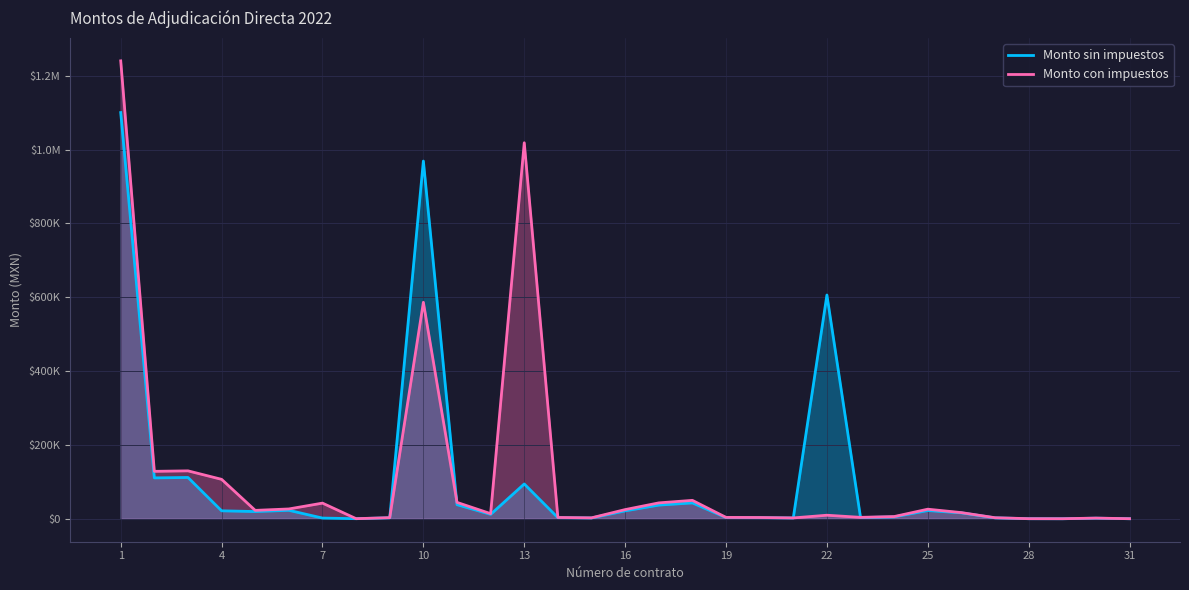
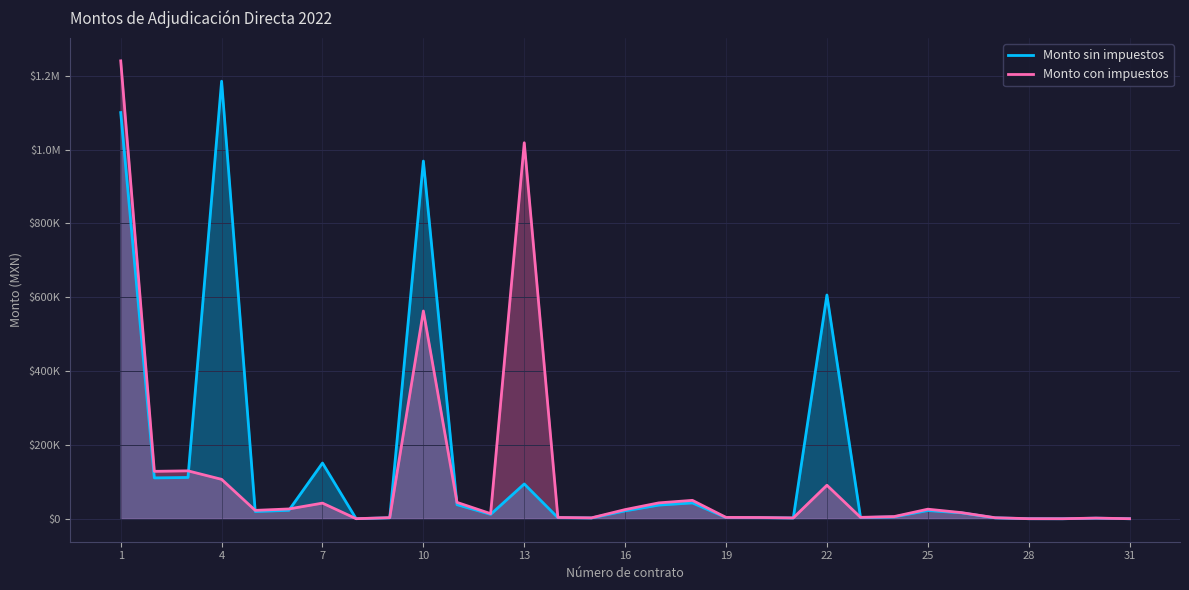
  {
    "Monto sin impuestos": {
      "1": "$1100000",
-     "4": "$20000",
-     "7": "$0",
+     "4": "$1190000",
+     "7": "$150000",
      "10": "$970000",
      "13": "$90000",
      "22": "$610000"
    },
    "Monto con impuestos": {
      "1": "$1240000",
      "4": "$110000",
      "7": "$40000",
-     "10": "$590000",
+     "10": "$560000",
      "13": "$1020000",
-     "22": "$10000"
+     "22": "$90000"
    }
  }
